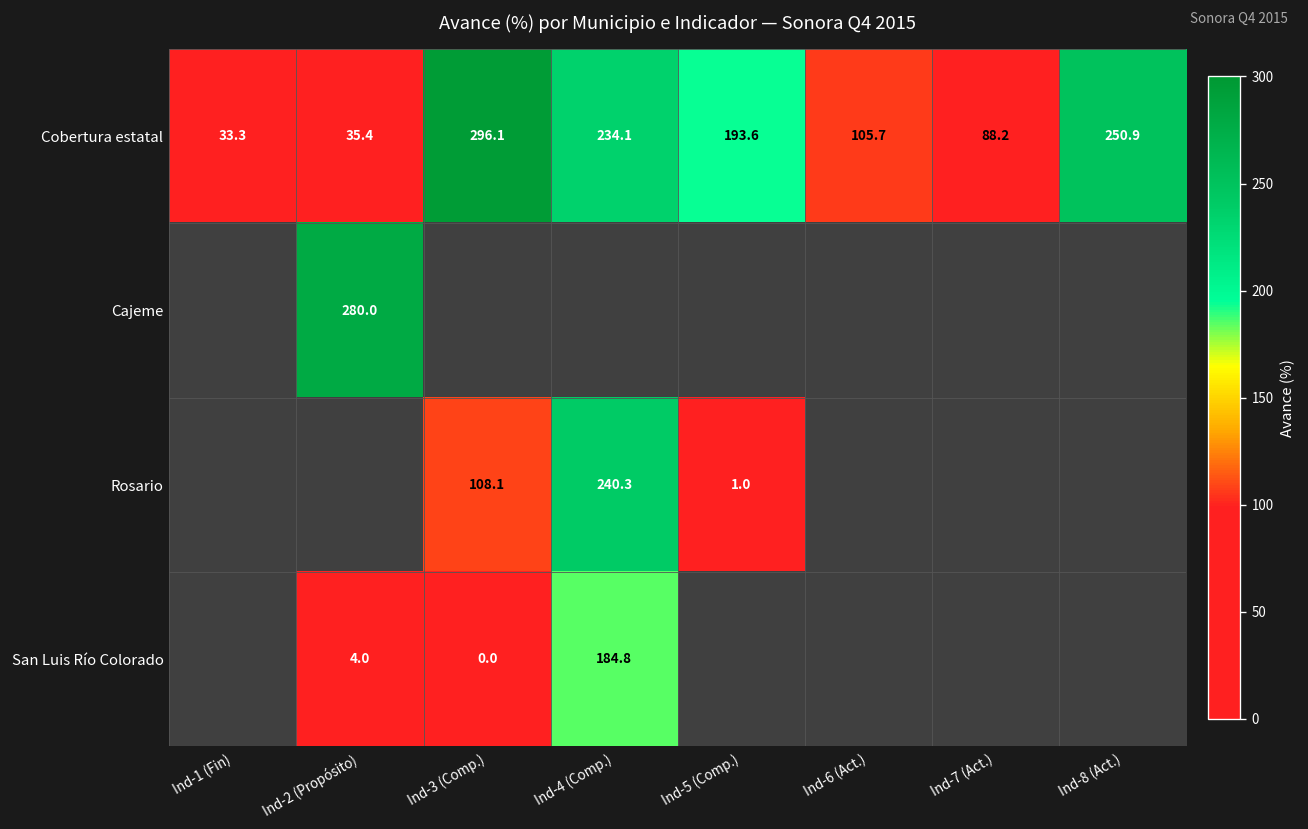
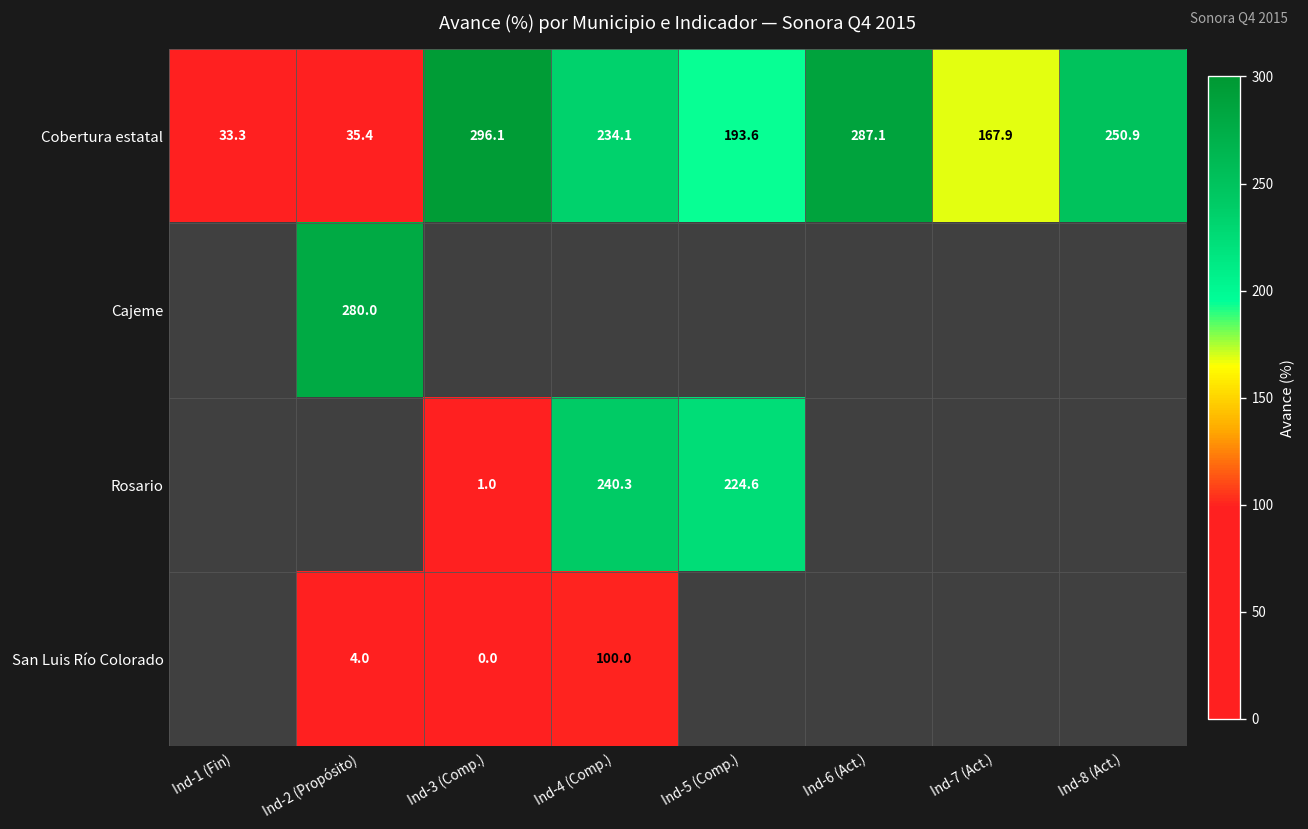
  {
    "Cobertura estatal": {
      "Ind-1 (Fin)": 33.3,
      "Ind-2 (Propósito)": 35.4,
      "Ind-3 (Comp.)": 296.1,
      "Ind-4 (Comp.)": 234.1,
      "Ind-5 (Comp.)": 193.6,
-     "Ind-6 (Act.)": 105.7,
-     "Ind-7 (Act.)": 88.2,
+     "Ind-6 (Act.)": 287.1,
+     "Ind-7 (Act.)": 167.9,
      "Ind-8 (Act.)": 250.9
    },
    "Cajeme": {
      "Ind-2 (Propósito)": 280.0
    },
    "Rosario": {
-     "Ind-3 (Comp.)": 108.1,
+     "Ind-3 (Comp.)": 1.0,
      "Ind-4 (Comp.)": 240.3,
-     "Ind-5 (Comp.)": 1.0
+     "Ind-5 (Comp.)": 224.6
    },
    "San Luis Río Colorado": {
      "Ind-2 (Propósito)": 4.0,
      "Ind-3 (Comp.)": 0.0,
-     "Ind-4 (Comp.)": 184.8
+     "Ind-4 (Comp.)": 100.0
    }
  }
